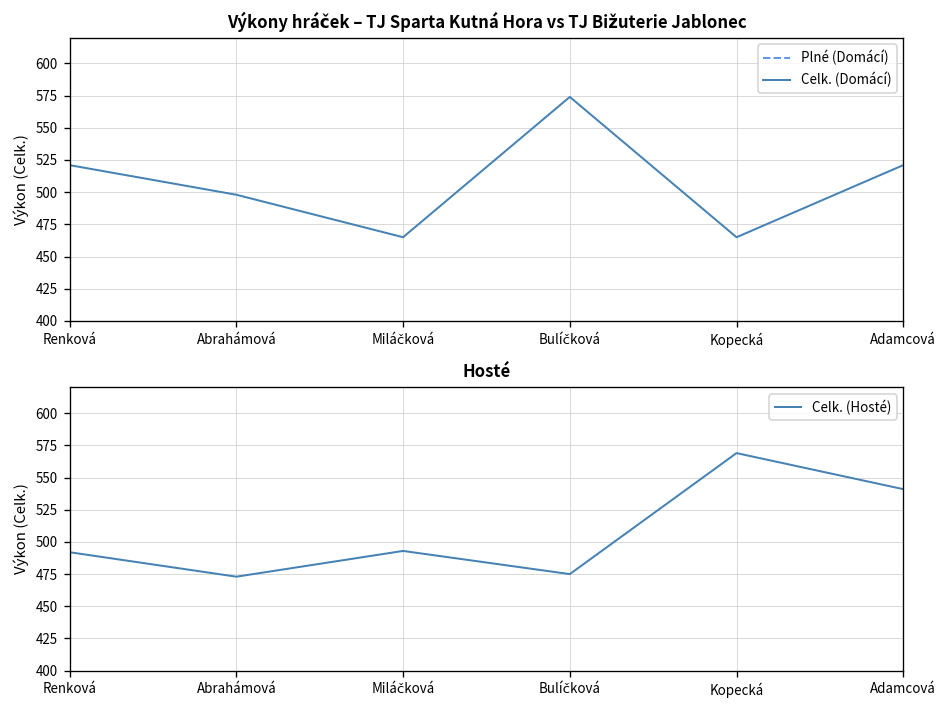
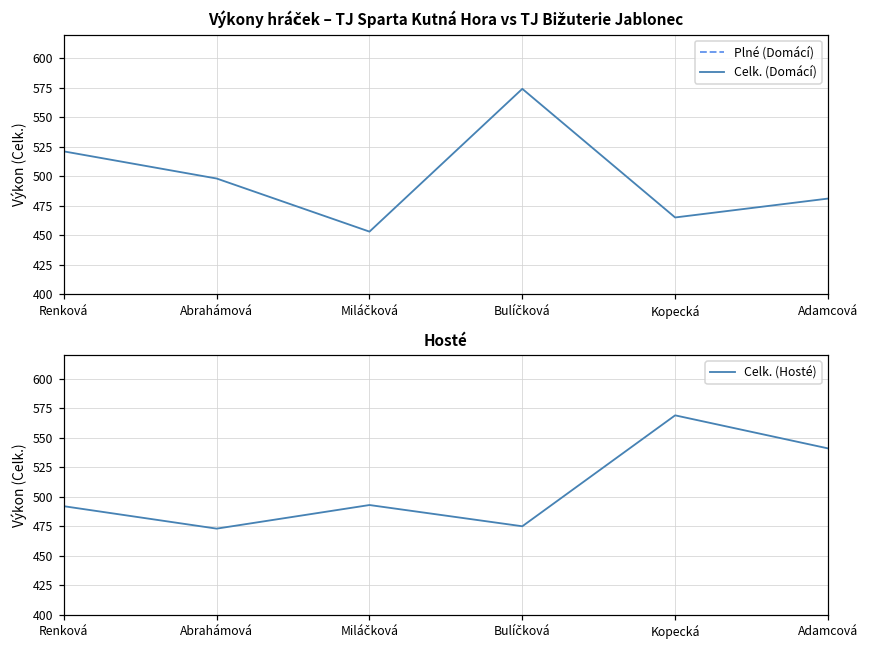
  {
    "Výkony hráček – TJ Sparta Kutná Hora vs TJ Bižuterie Jablonec": {
      "Celk. (Domácí)": {
        "Renková": 521,
        "Abrahámová": 498,
-       "Miláčková": 465,
+       "Miláčková": 453,
        "Bulíčková": 574,
        "Kopecká": 465,
-       "Adamcová": 521
+       "Adamcová": 481
      }
    },
    "Hosté": {
      "Renková": 492,
      "Abrahámová": 473,
      "Miláčková": 493,
      "Bulíčková": 475,
      "Kopecká": 569,
      "Adamcová": 541
    }
  }
